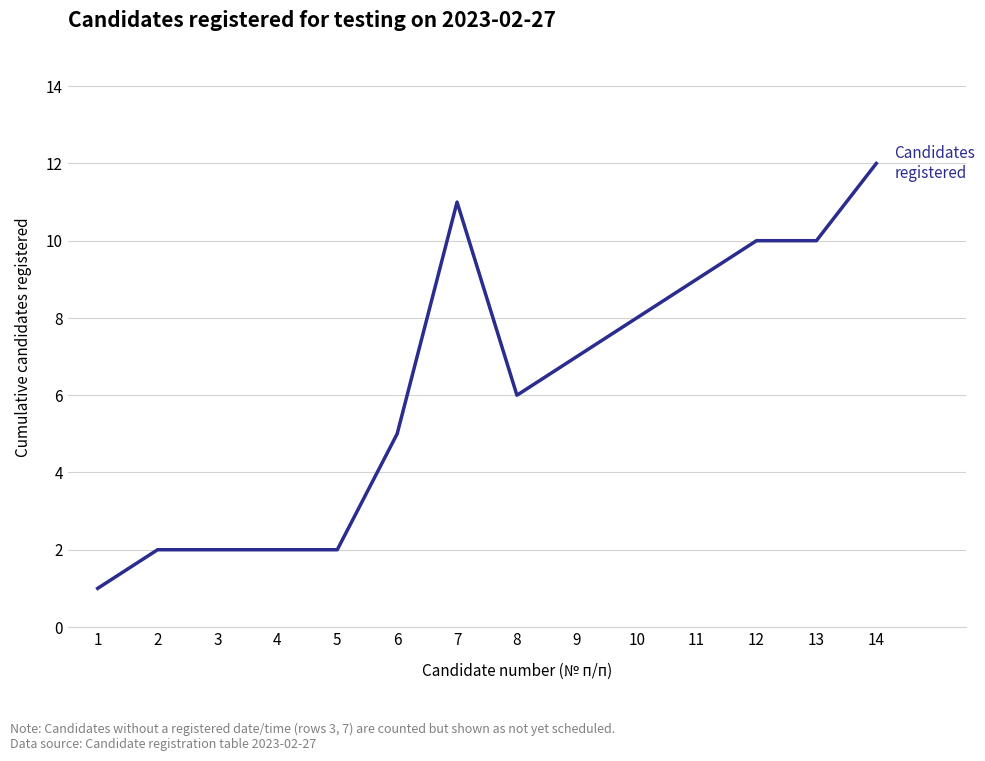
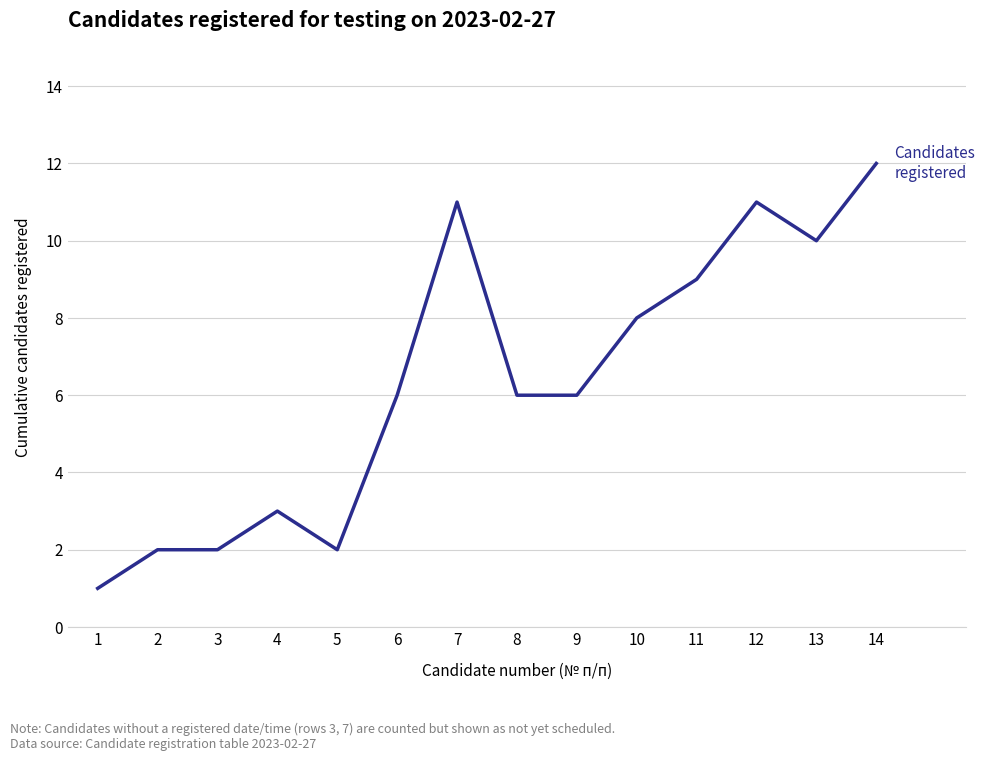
  {
    "1": 1,
    "2": 2,
    "3": 2,
-   "4": 2,
+   "4": 3,
    "5": 2,
-   "6": 5,
+   "6": 6,
    "7": 11,
    "8": 6,
-   "9": 7,
+   "9": 6,
    "10": 8,
    "11": 9,
-   "12": 10,
+   "12": 11,
    "13": 10,
    "14": 12
  }
